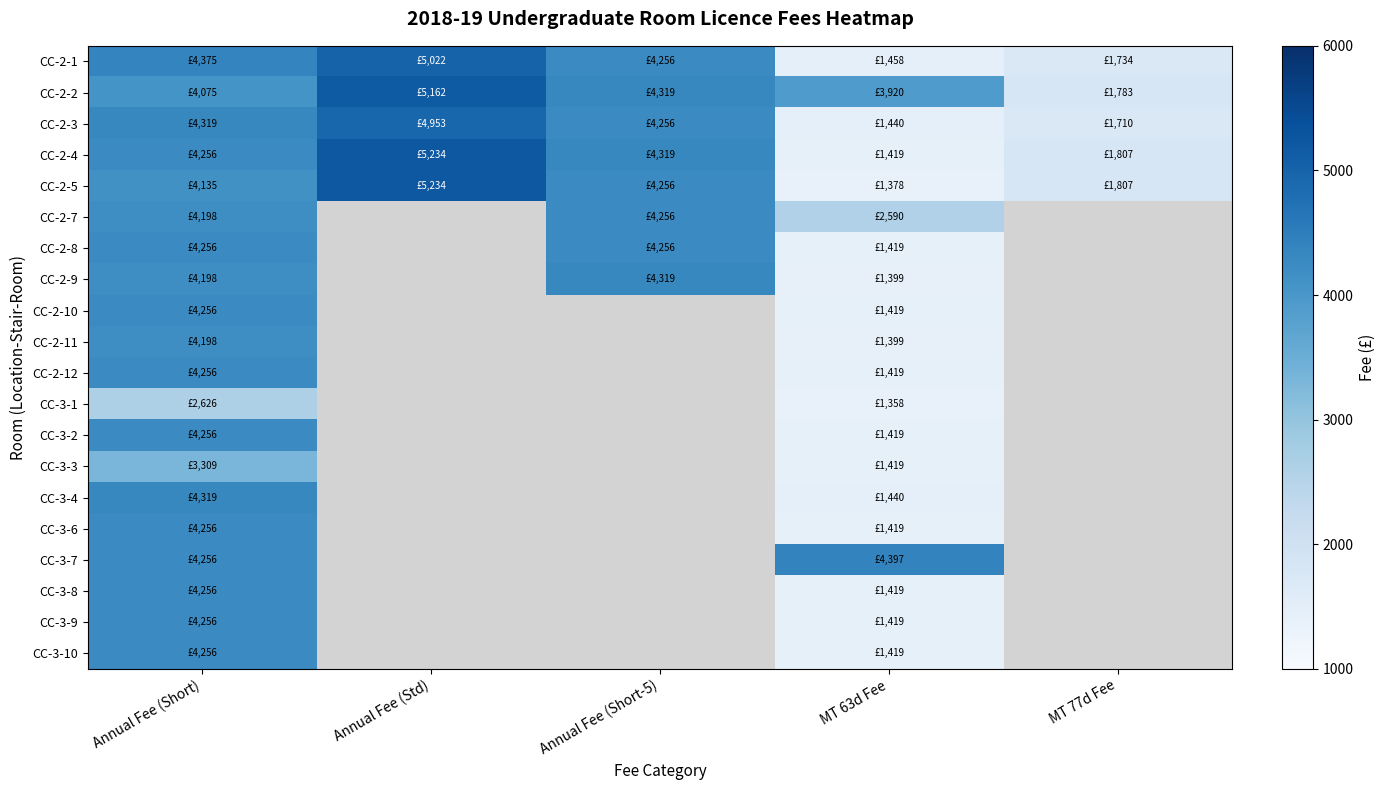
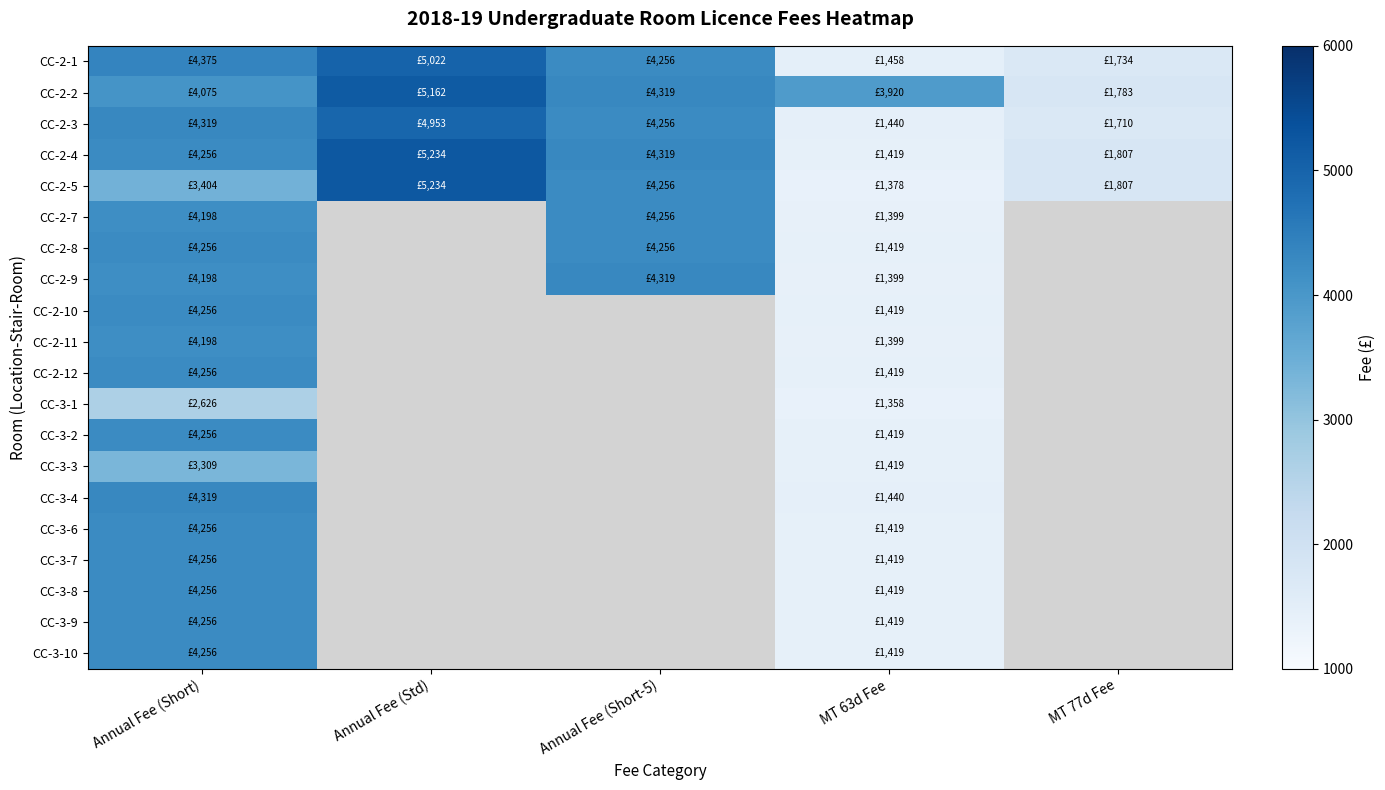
  {
    "CC-2-1": {
      "Annual Fee (Short)": "£4,375",
      "Annual Fee (Std)": "£5,022",
      "Annual Fee (Short-5)": "£4,256",
      "MT 63d Fee": "£1,458",
      "MT 77d Fee": "£1,734"
    },
    "CC-2-2": {
      "Annual Fee (Short)": "£4,075",
      "Annual Fee (Std)": "£5,162",
      "Annual Fee (Short-5)": "£4,319",
      "MT 63d Fee": "£3,920",
      "MT 77d Fee": "£1,783"
    },
    "CC-2-3": {
      "Annual Fee (Short)": "£4,319",
      "Annual Fee (Std)": "£4,953",
      "Annual Fee (Short-5)": "£4,256",
      "MT 63d Fee": "£1,440",
      "MT 77d Fee": "£1,710"
    },
    "CC-2-4": {
      "Annual Fee (Short)": "£4,256",
      "Annual Fee (Std)": "£5,234",
      "Annual Fee (Short-5)": "£4,319",
      "MT 63d Fee": "£1,419",
      "MT 77d Fee": "£1,807"
    },
    "CC-2-5": {
-     "Annual Fee (Short)": "£4,135",
+     "Annual Fee (Short)": "£3,404",
      "Annual Fee (Std)": "£5,234",
      "Annual Fee (Short-5)": "£4,256",
      "MT 63d Fee": "£1,378",
      "MT 77d Fee": "£1,807"
    },
    "CC-2-7": {
      "Annual Fee (Short)": "£4,198",
      "Annual Fee (Short-5)": "£4,256",
-     "MT 63d Fee": "£2,590"
+     "MT 63d Fee": "£1,399"
    },
    "CC-2-8": {
      "Annual Fee (Short)": "£4,256",
      "Annual Fee (Short-5)": "£4,256",
      "MT 63d Fee": "£1,419"
    },
    "CC-2-9": {
      "Annual Fee (Short)": "£4,198",
      "Annual Fee (Short-5)": "£4,319",
      "MT 63d Fee": "£1,399"
    },
    "CC-2-10": {
      "Annual Fee (Short)": "£4,256",
      "MT 63d Fee": "£1,419"
    },
    "CC-2-11": {
      "Annual Fee (Short)": "£4,198",
      "MT 63d Fee": "£1,399"
    },
    "CC-2-12": {
      "Annual Fee (Short)": "£4,256",
      "MT 63d Fee": "£1,419"
    },
    "CC-3-1": {
      "Annual Fee (Short)": "£2,626",
      "MT 63d Fee": "£1,358"
    },
    "CC-3-2": {
      "Annual Fee (Short)": "£4,256",
      "MT 63d Fee": "£1,419"
    },
    "CC-3-3": {
      "Annual Fee (Short)": "£3,309",
      "MT 63d Fee": "£1,419"
    },
    "CC-3-4": {
      "Annual Fee (Short)": "£4,319",
      "MT 63d Fee": "£1,440"
    },
    "CC-3-6": {
      "Annual Fee (Short)": "£4,256",
      "MT 63d Fee": "£1,419"
    },
    "CC-3-7": {
      "Annual Fee (Short)": "£4,256",
-     "MT 63d Fee": "£4,397"
+     "MT 63d Fee": "£1,419"
    },
    "CC-3-8": {
      "Annual Fee (Short)": "£4,256",
      "MT 63d Fee": "£1,419"
    },
    "CC-3-9": {
      "Annual Fee (Short)": "£4,256",
      "MT 63d Fee": "£1,419"
    },
    "CC-3-10": {
      "Annual Fee (Short)": "£4,256",
      "MT 63d Fee": "£1,419"
    }
  }
